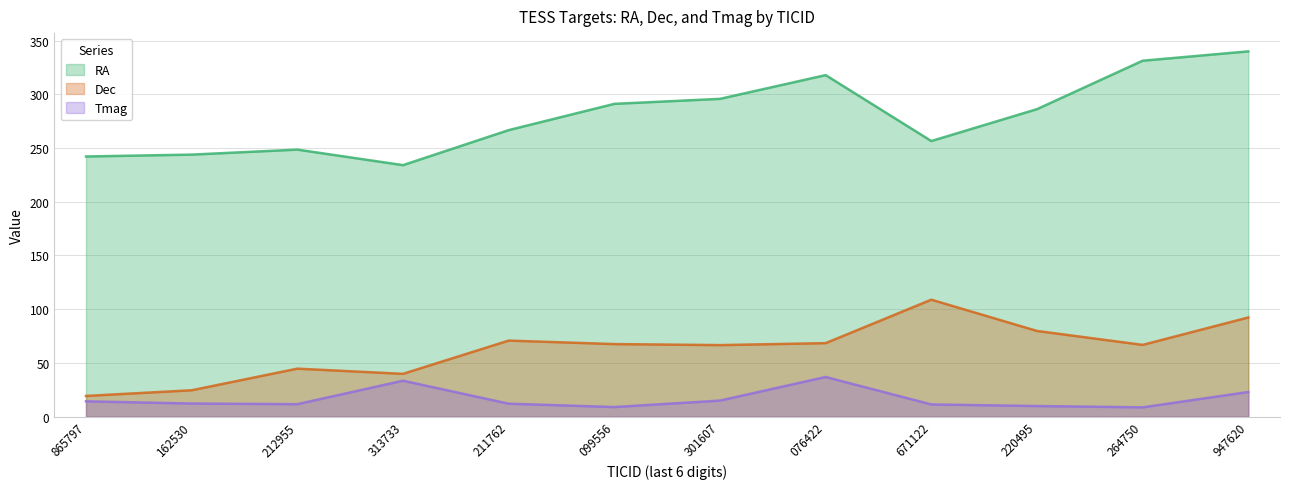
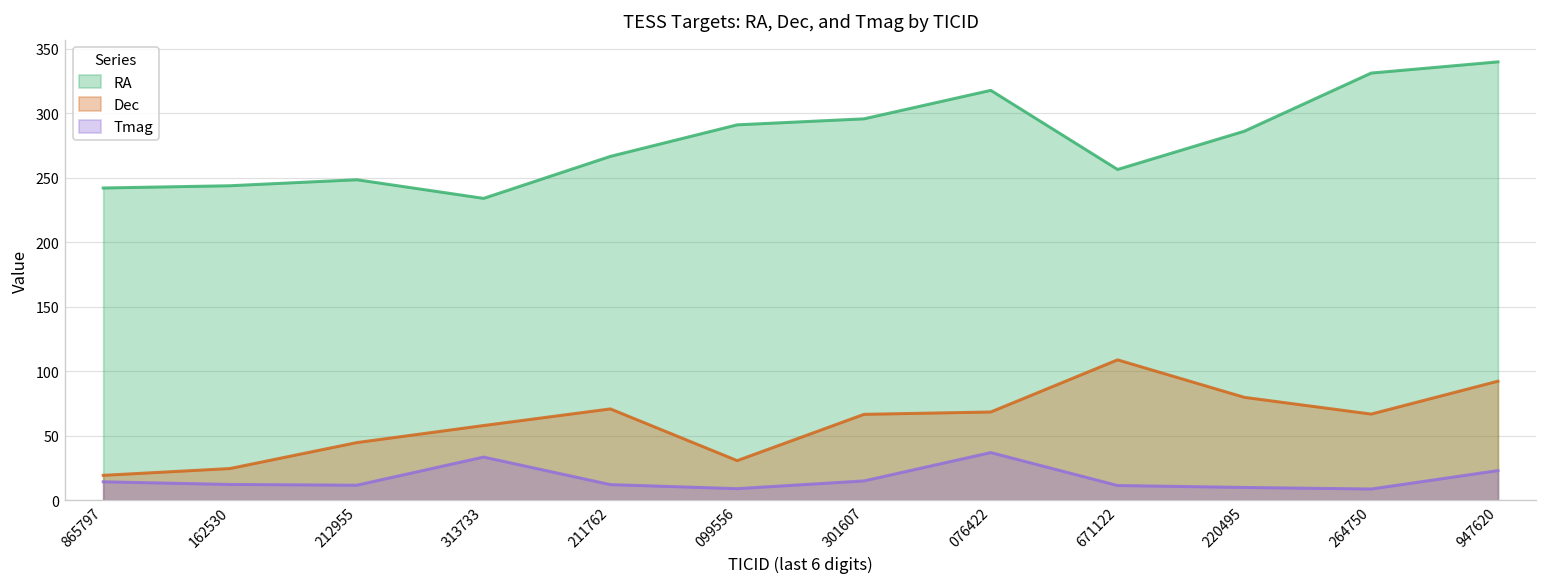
  {
    "RA": {
      "865797": 242,
      "162530": 244,
      "212955": 249,
      "313733": 234,
      "211762": 267,
      "099556": 291,
      "301607": 296,
      "076422": 318,
      "671122": 257,
      "220495": 286,
      "264750": 331,
      "947620": 340
    },
    "Dec": {
      "865797": 19,
      "162530": 25,
      "212955": 45,
-     "313733": 40,
+     "313733": 58,
      "211762": 71,
-     "099556": 68,
+     "099556": 31,
      "301607": 67,
      "076422": 68,
      "671122": 109,
      "220495": 80,
      "264750": 67,
      "947620": 92
    },
    "Tmag": {
      "865797": 14,
      "162530": 12,
      "212955": 12,
      "313733": 33,
      "211762": 12,
      "099556": 9,
      "301607": 15,
      "076422": 37,
      "671122": 11,
      "220495": 10,
      "264750": 9,
      "947620": 23
    }
  }
